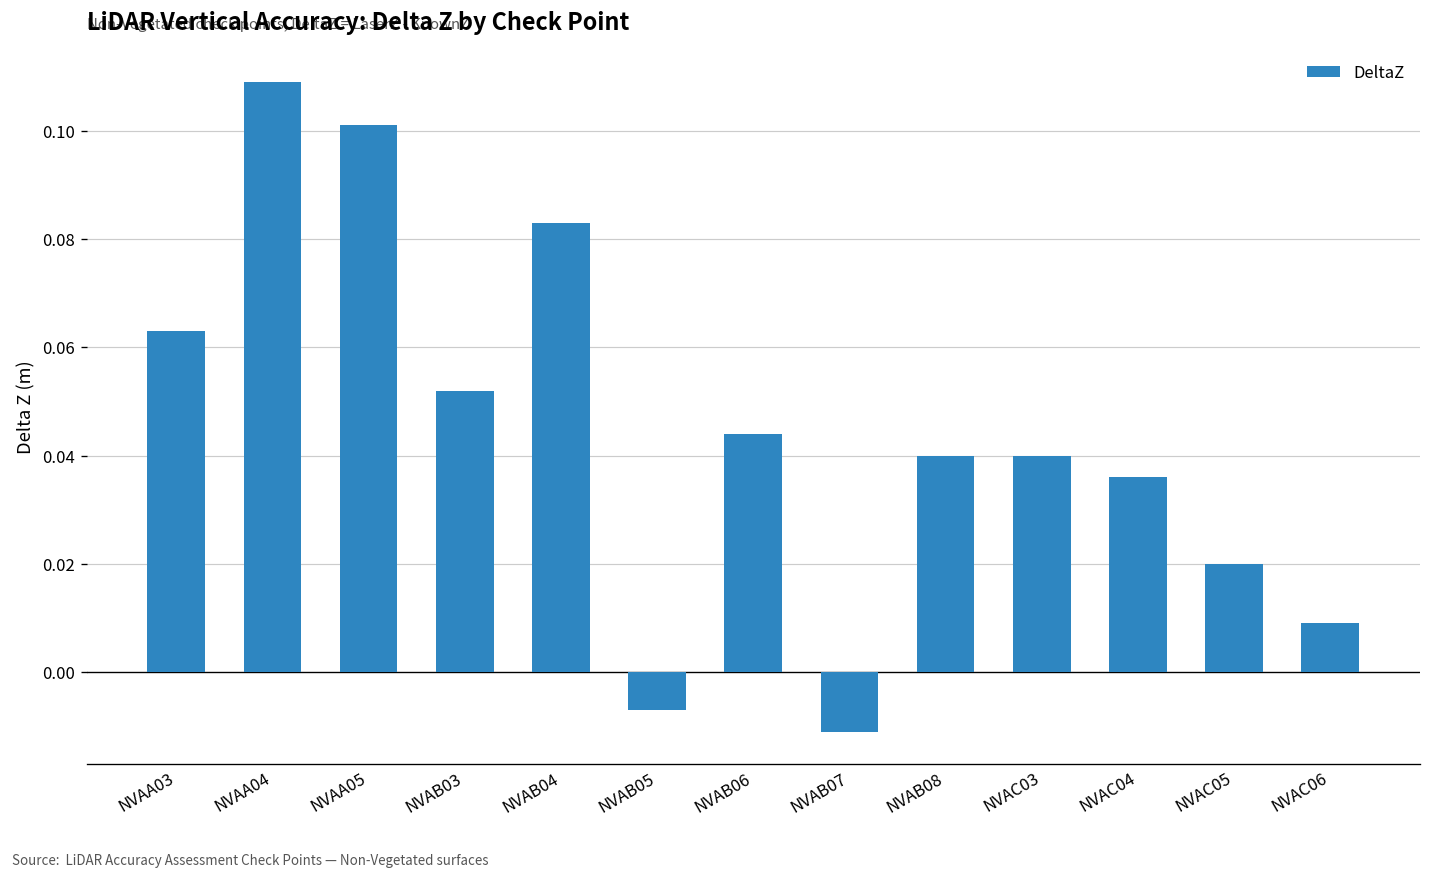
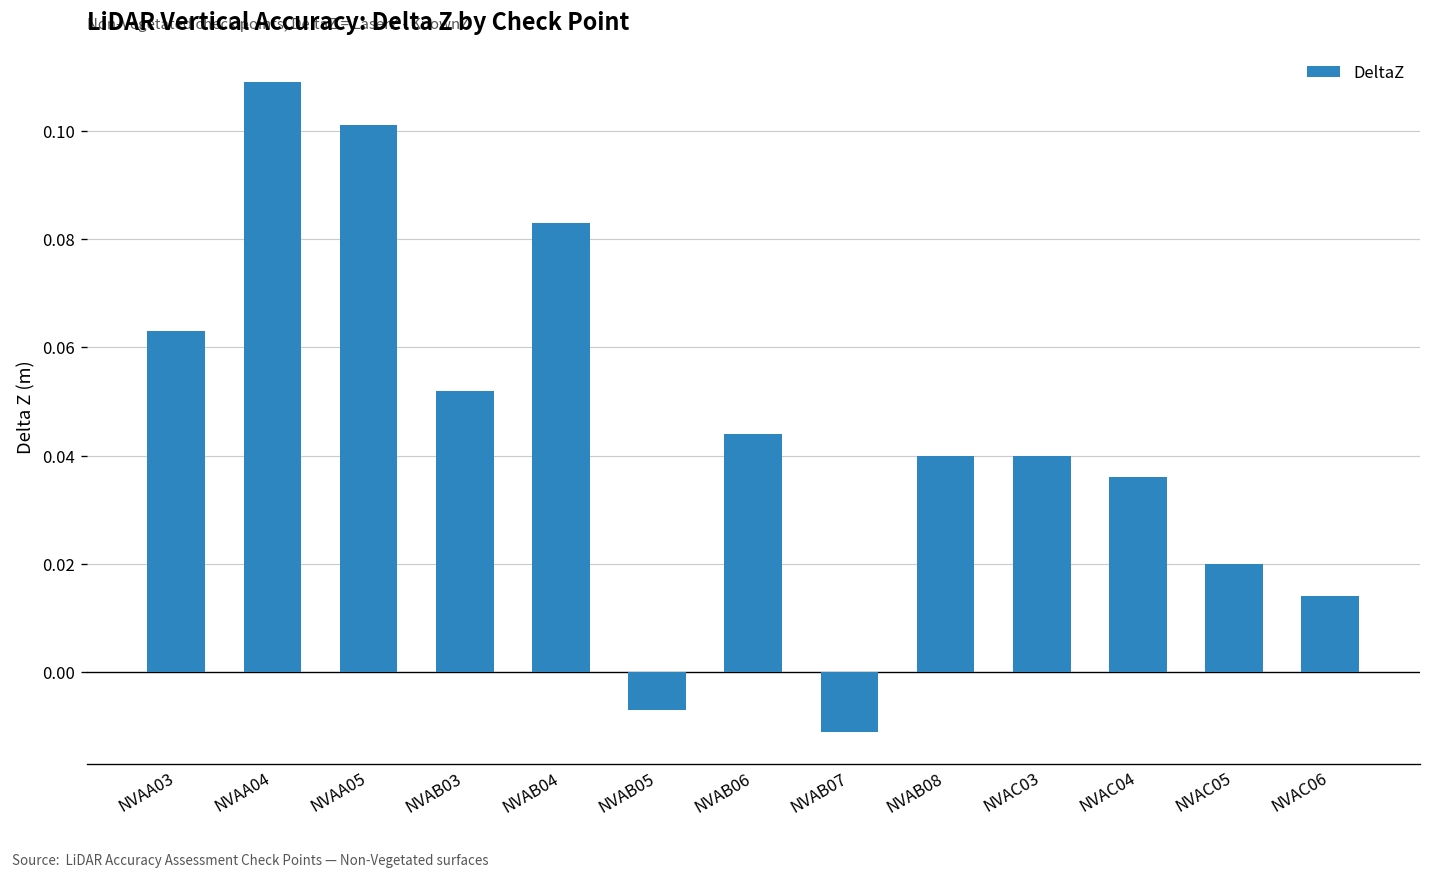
  {
    "NVAA03": 0.063,
    "NVAA04": 0.109,
    "NVAA05": 0.101,
    "NVAB03": 0.052,
    "NVAB04": 0.083,
    "NVAB05": -0.007,
    "NVAB06": 0.044,
    "NVAB07": -0.011,
    "NVAB08": 0.040,
    "NVAC03": 0.040,
    "NVAC04": 0.036,
    "NVAC05": 0.020,
-   "NVAC06": 0.009
+   "NVAC06": 0.014
  }
